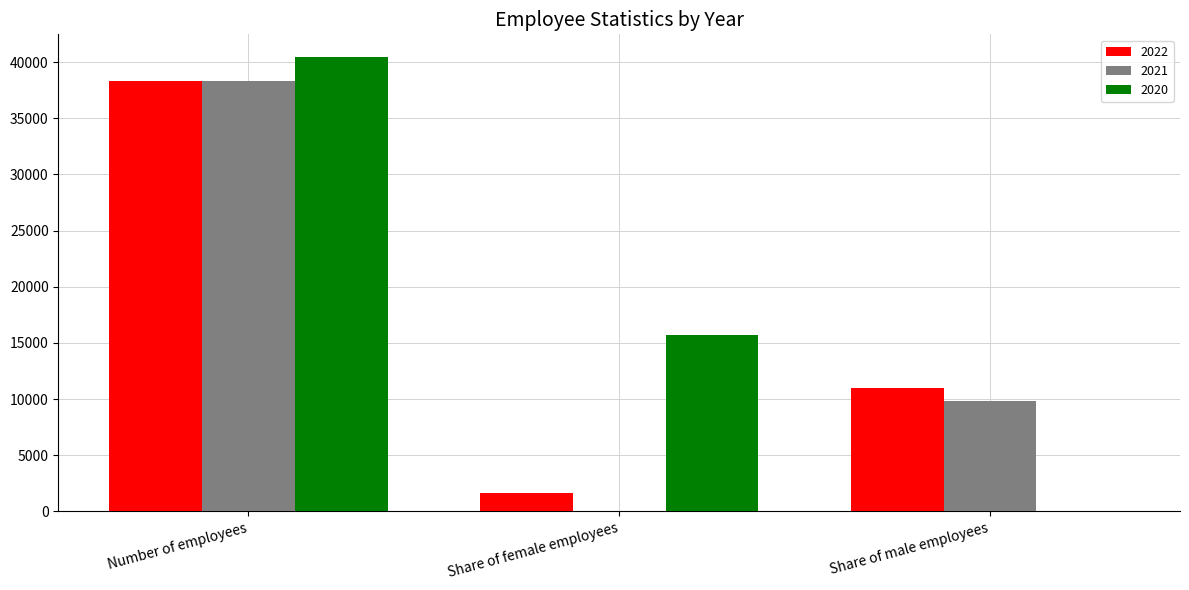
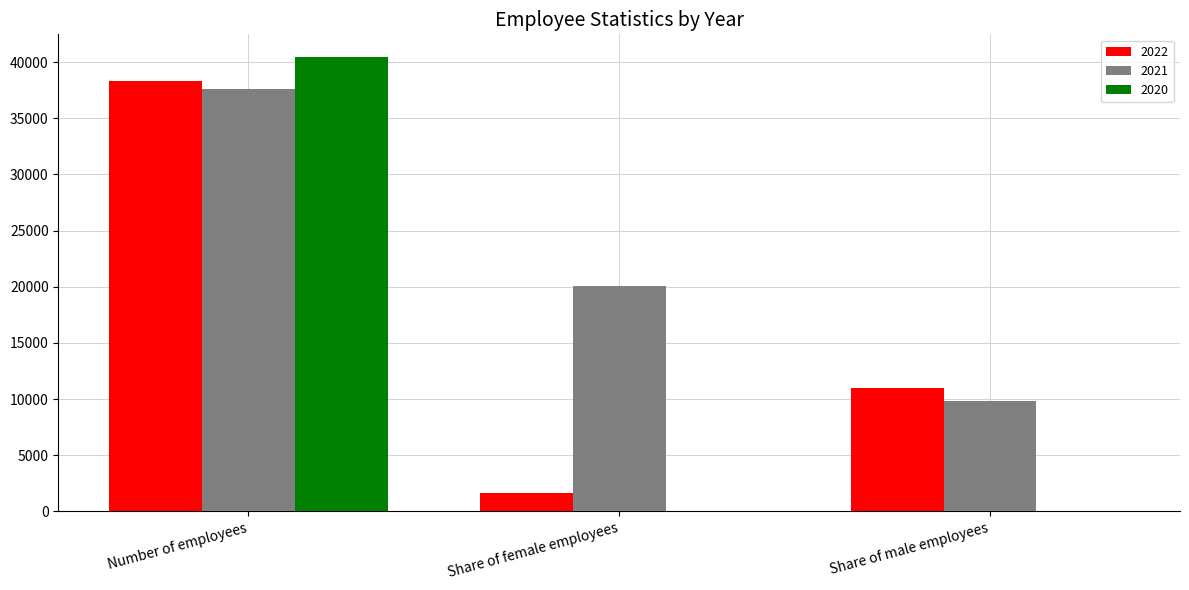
  {
    "2022": {
      "Number of employees": 38400,
      "Share of female employees": 1600,
      "Share of male employees": 11000
    },
    "2021": {
-     "Number of employees": 38300,
-     "Share of female employees": 0,
+     "Number of employees": 37600,
+     "Share of female employees": 20100,
      "Share of male employees": 9800
    },
    "2020": {
      "Number of employees": 40400,
-     "Share of female employees": 15700
+     "Share of female employees": 0
    }
  }
